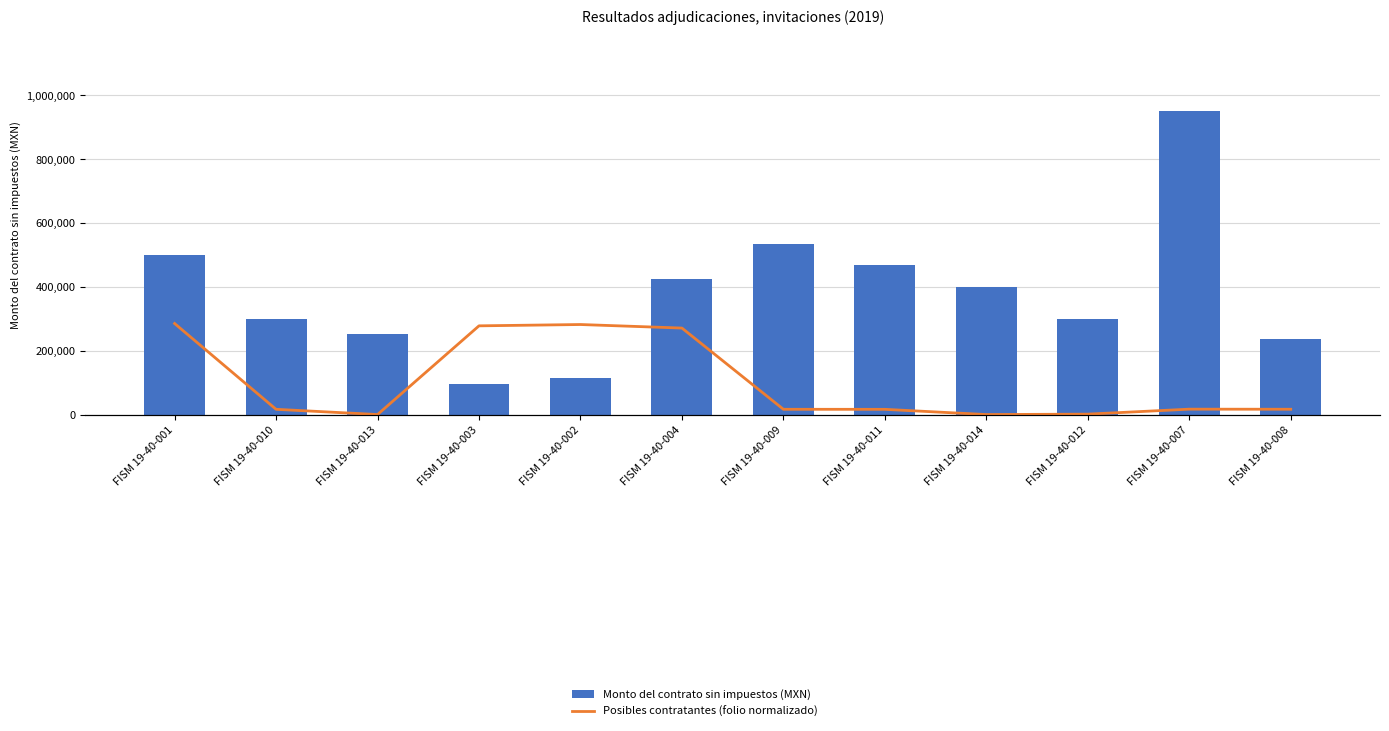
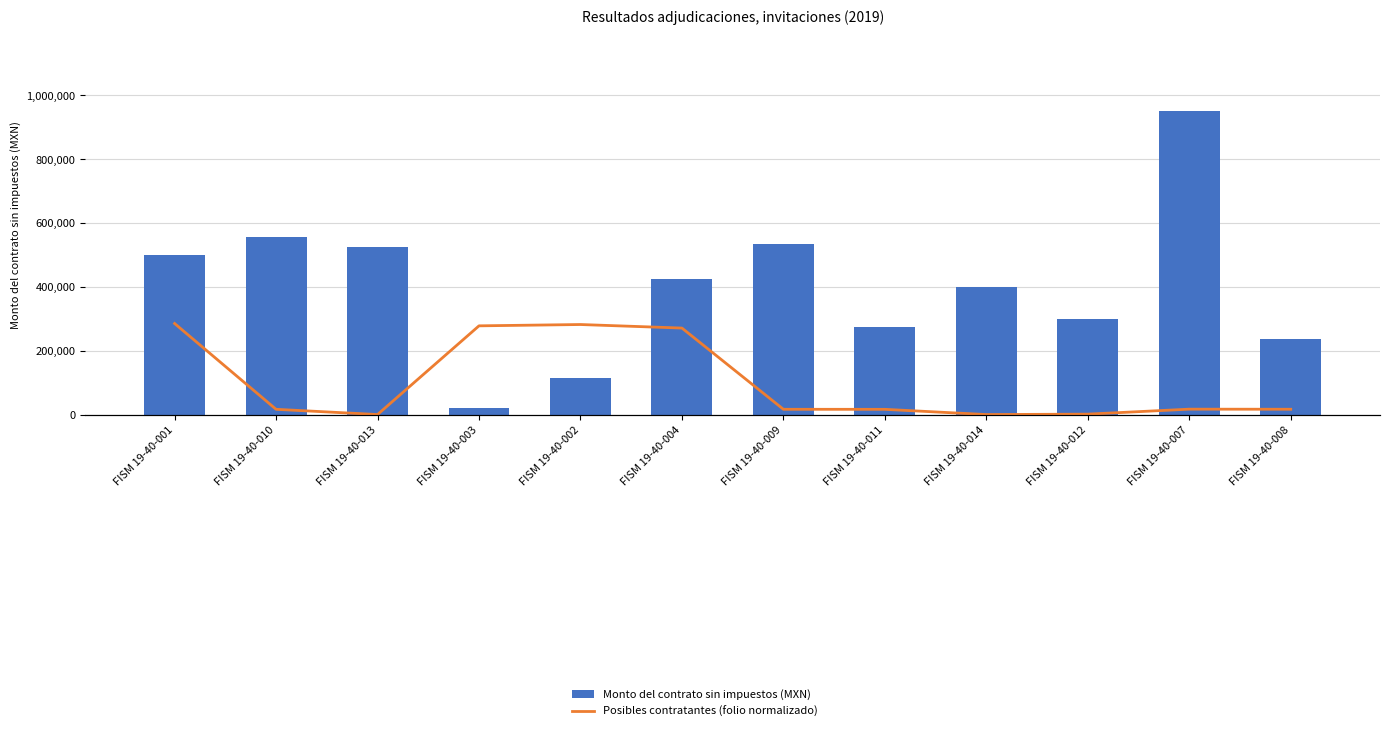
  {
    "Monto del contrato sin impuestos (MXN)": {
      "FISM 19-40-001": "500,000",
-     "FISM 19-40-010": "300,000",
-     "FISM 19-40-013": "250,000",
-     "FISM 19-40-003": "100,000",
+     "FISM 19-40-010": "560,000",
+     "FISM 19-40-013": "530,000",
+     "FISM 19-40-003": "20,000",
      "FISM 19-40-002": "120,000",
      "FISM 19-40-004": "430,000",
      "FISM 19-40-009": "530,000",
-     "FISM 19-40-011": "470,000",
+     "FISM 19-40-011": "270,000",
      "FISM 19-40-014": "400,000",
      "FISM 19-40-012": "300,000",
      "FISM 19-40-007": "950,000",
      "FISM 19-40-008": "240,000"
    }
  }
